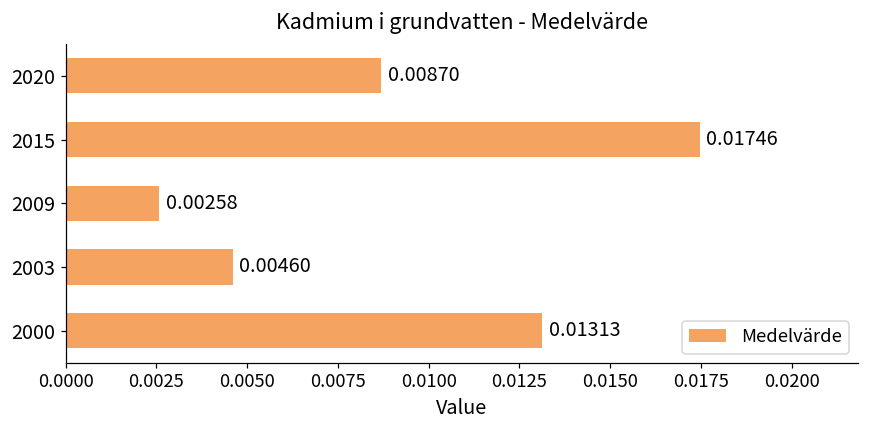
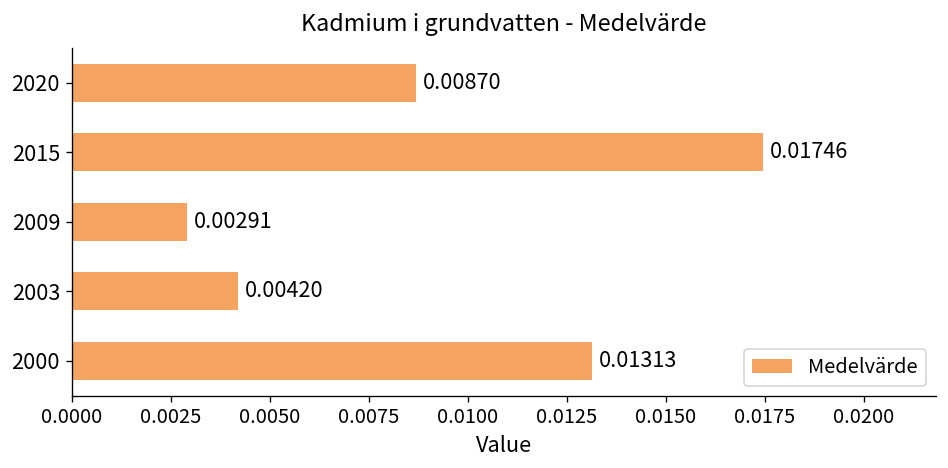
  {
    "2020": 0.00870,
    "2015": 0.01746,
-   "2009": 0.00258,
-   "2003": 0.00460,
+   "2009": 0.00291,
+   "2003": 0.00420,
    "2000": 0.01313
  }
